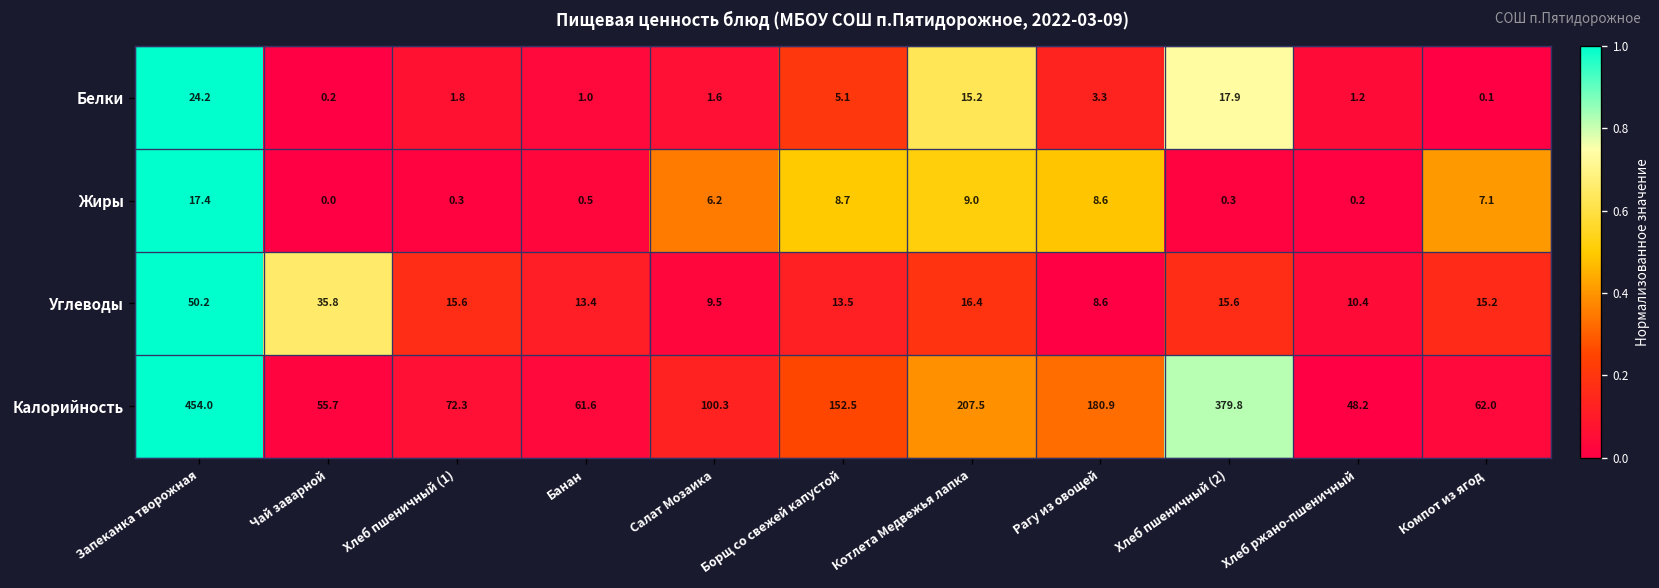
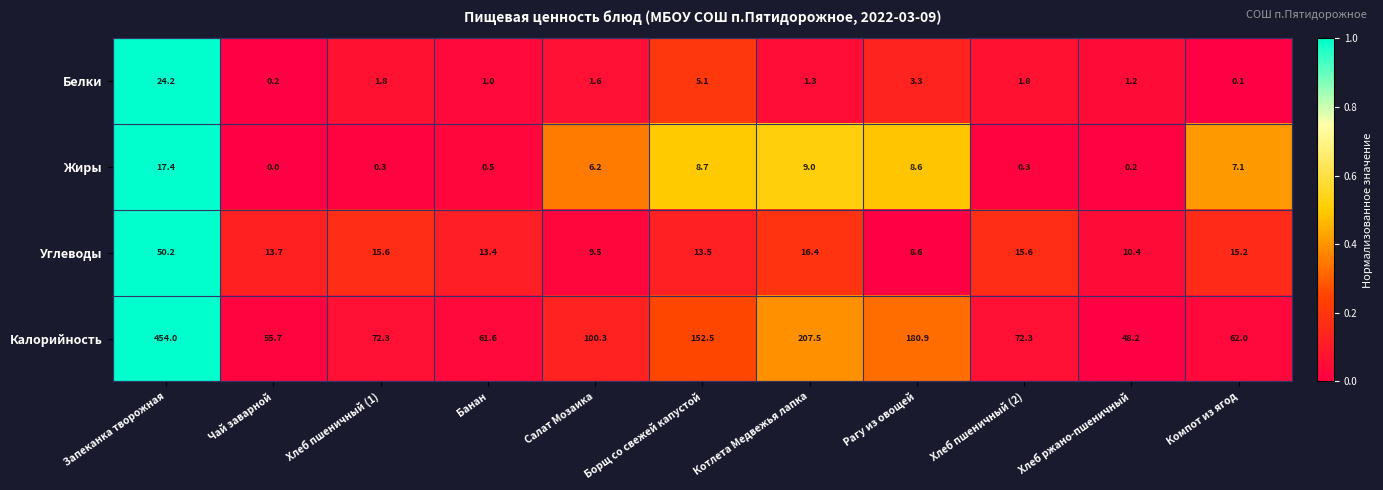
  {
    "Белки": {
      "Запеканка творожная": 24.2,
      "Чай заварной": 0.2,
      "Хлеб пшеничный (1)": 1.8,
      "Банан": 1.0,
      "Салат Мозаика": 1.6,
      "Борщ со свежей капустой": 5.1,
-     "Котлета Медвежья лапка": 15.2,
+     "Котлета Медвежья лапка": 1.3,
      "Рагу из овощей": 3.3,
-     "Хлеб пшеничный (2)": 17.9,
+     "Хлеб пшеничный (2)": 1.8,
      "Хлеб ржано-пшеничный": 1.2,
      "Компот из ягод": 0.1
    },
    "Жиры": {
      "Запеканка творожная": 17.4,
      "Чай заварной": 0.0,
      "Хлеб пшеничный (1)": 0.3,
      "Банан": 0.5,
      "Салат Мозаика": 6.2,
      "Борщ со свежей капустой": 8.7,
      "Котлета Медвежья лапка": 9.0,
      "Рагу из овощей": 8.6,
      "Хлеб пшеничный (2)": 0.3,
      "Хлеб ржано-пшеничный": 0.2,
      "Компот из ягод": 7.1
    },
    "Углеводы": {
      "Запеканка творожная": 50.2,
-     "Чай заварной": 35.8,
+     "Чай заварной": 13.7,
      "Хлеб пшеничный (1)": 15.6,
      "Банан": 13.4,
      "Салат Мозаика": 9.5,
      "Борщ со свежей капустой": 13.5,
      "Котлета Медвежья лапка": 16.4,
      "Рагу из овощей": 8.6,
      "Хлеб пшеничный (2)": 15.6,
      "Хлеб ржано-пшеничный": 10.4,
      "Компот из ягод": 15.2
    },
    "Калорийность": {
      "Запеканка творожная": 454.0,
      "Чай заварной": 55.7,
      "Хлеб пшеничный (1)": 72.3,
      "Банан": 61.6,
      "Салат Мозаика": 100.3,
      "Борщ со свежей капустой": 152.5,
      "Котлета Медвежья лапка": 207.5,
      "Рагу из овощей": 180.9,
-     "Хлеб пшеничный (2)": 379.8,
+     "Хлеб пшеничный (2)": 72.3,
      "Хлеб ржано-пшеничный": 48.2,
      "Компот из ягод": 62.0
    }
  }
